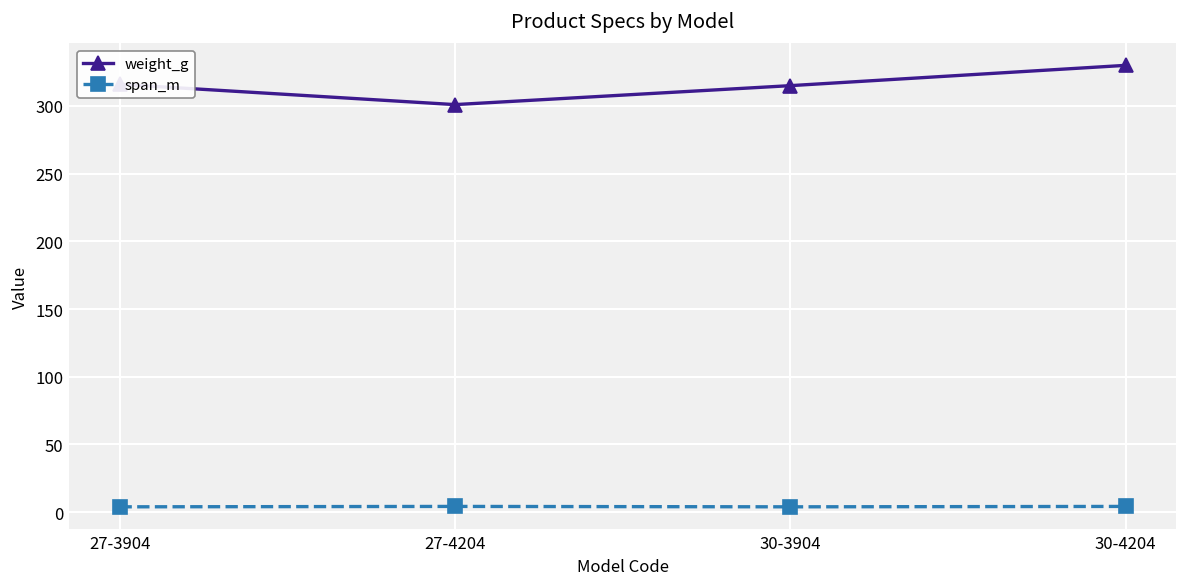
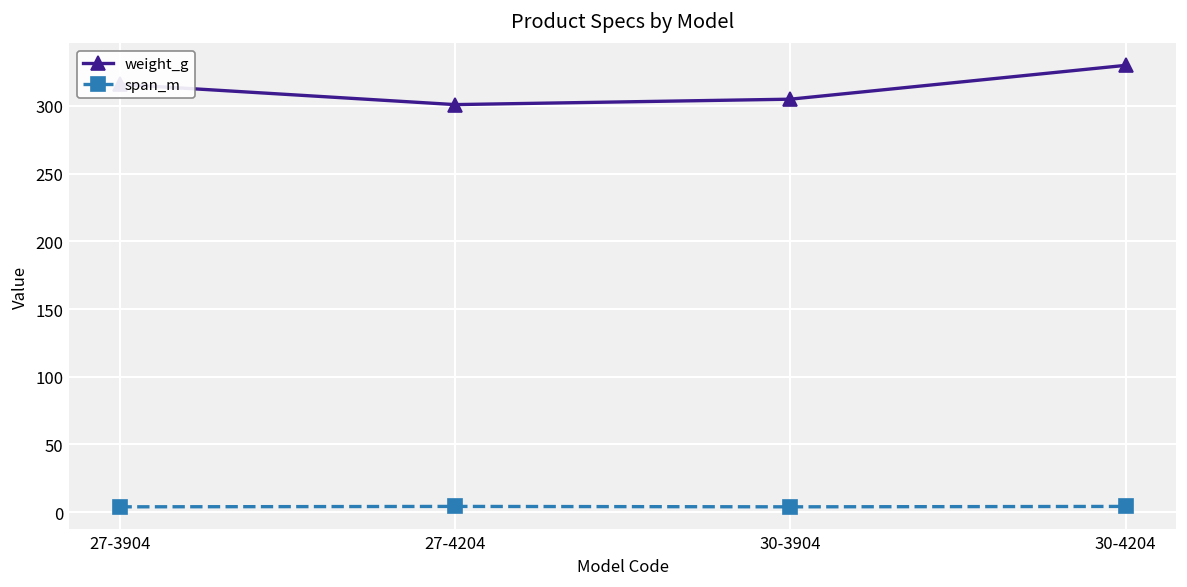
  {
    "weight_g": {
      "27-4204": 301,
-     "30-3904": 315,
+     "30-3904": 305,
      "30-4204": 330
    },
    "span_m": {
      "27-3904": 4,
      "27-4204": 4,
      "30-3904": 4,
      "30-4204": 4
    }
  }
